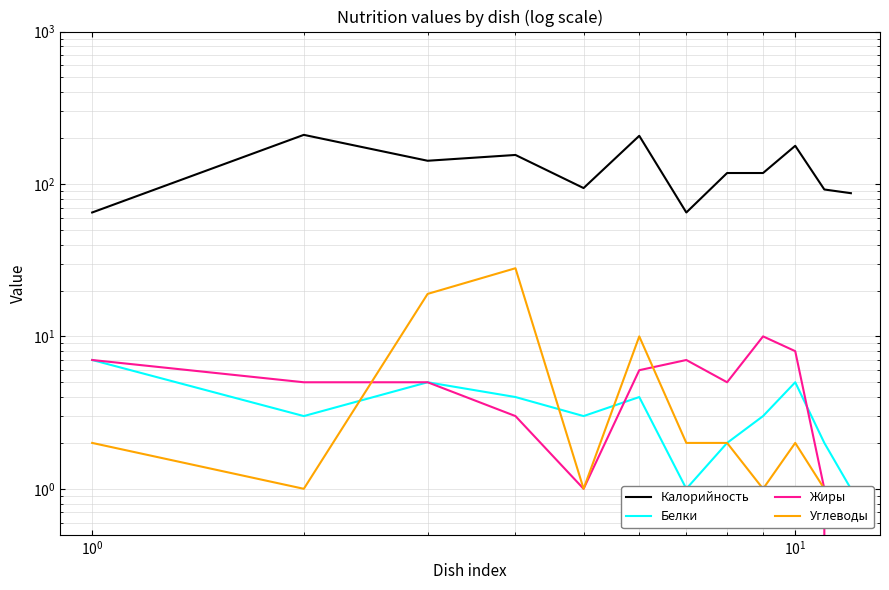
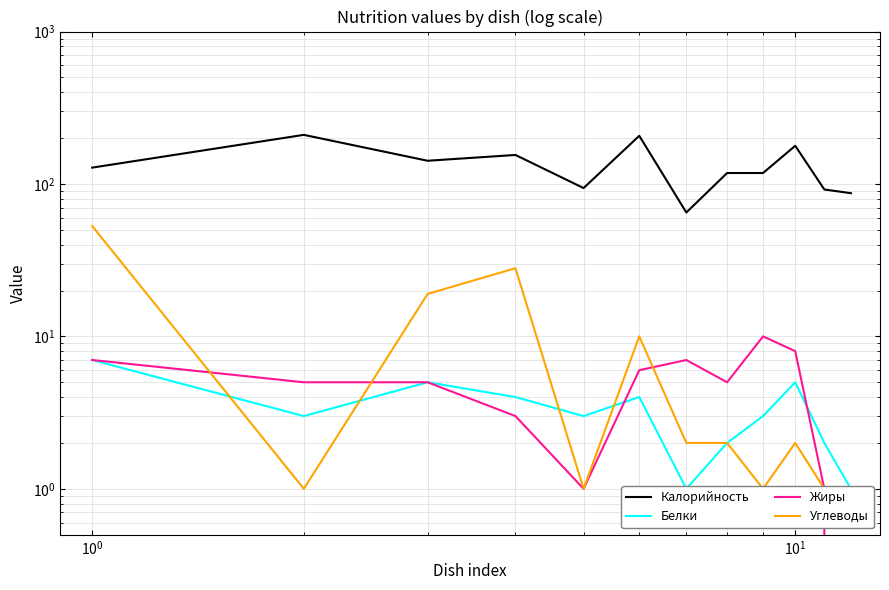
  {
    "Калорийность": {
-     "10^0": 65,
+     "10^0": 130,
      "10^1": 180
    },
    "Белки": {
      "10^1": 5
    },
    "Жиры": {
      "10^1": 8
    },
    "Углеводы": {
-     "10^0": 2,
+     "10^0": 53,
      "10^1": 2
    }
  }
